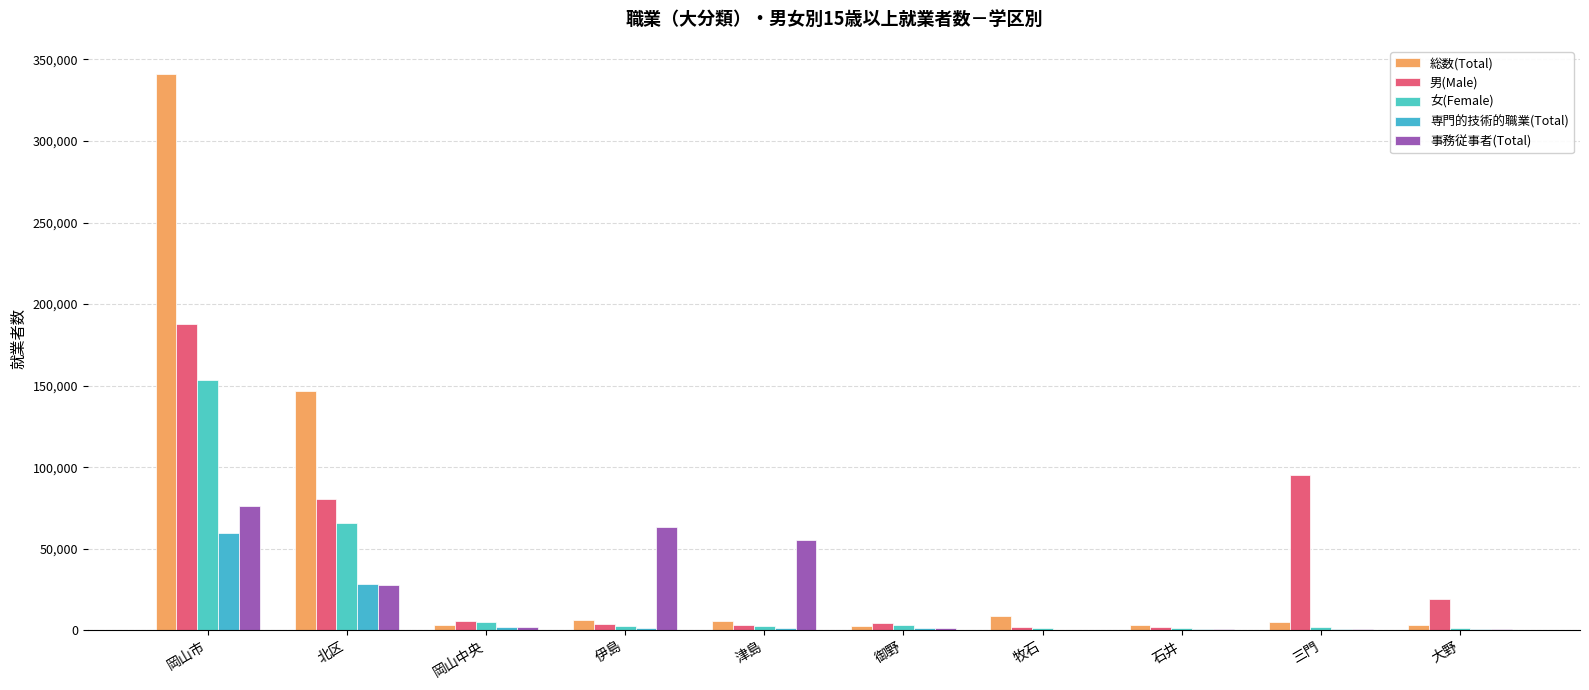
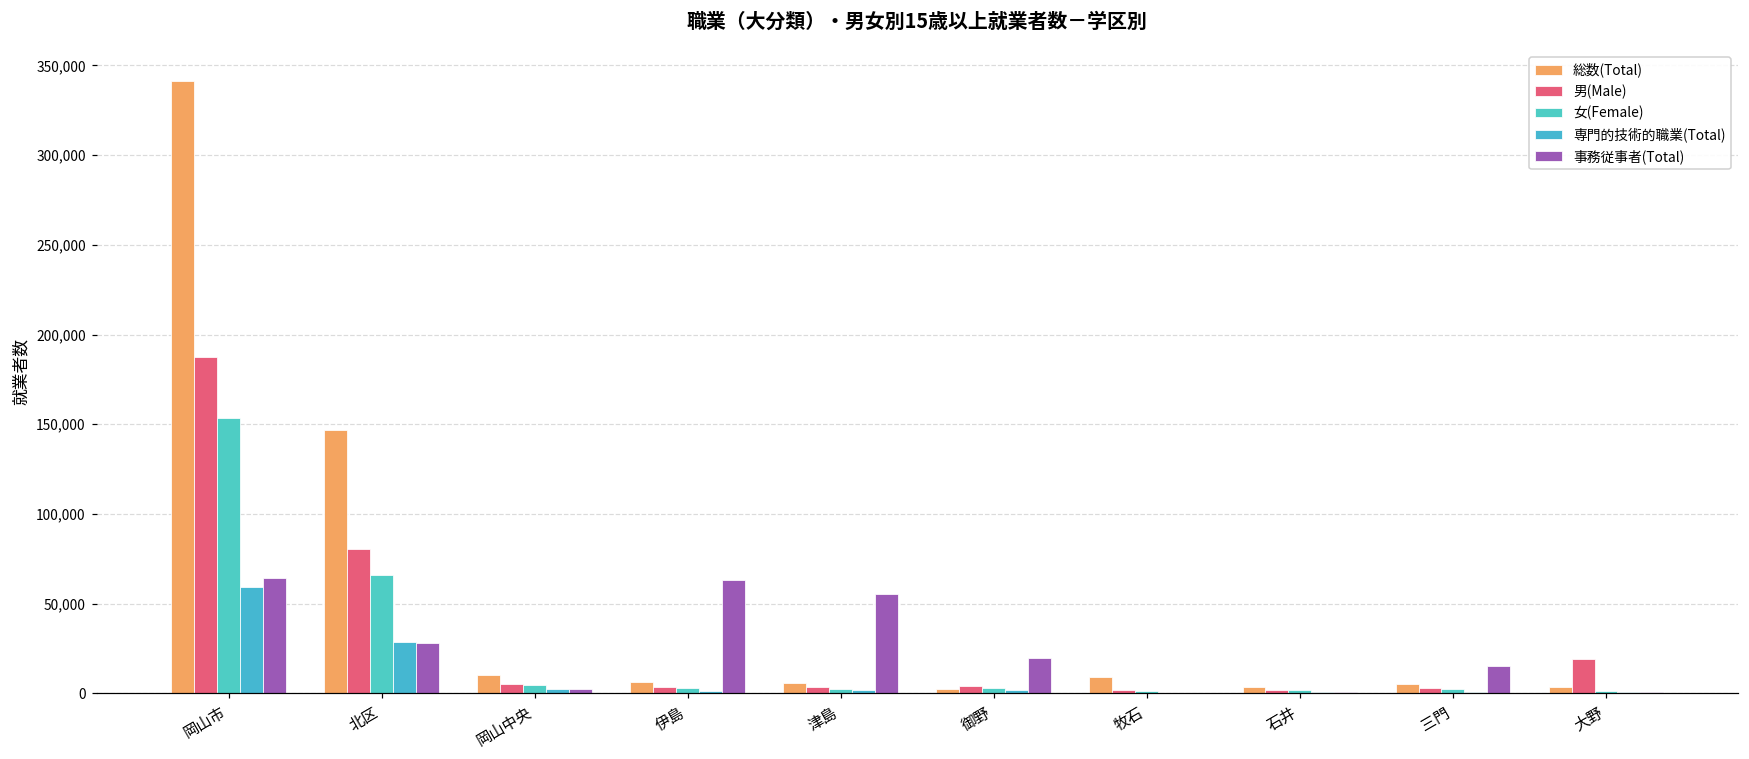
  {
    "総数(Total)": {
      "岡山市": "341,000",
      "北区": "147,000",
-     "岡山中央": "3,000",
+     "岡山中央": "10,000",
      "伊島": "7,000",
      "津島": "6,000",
      "御野": "3,000",
      "牧石": "9,000",
      "石井": "3,000",
      "三門": "5,000",
      "大野": "4,000"
    },
    "男(Male)": {
      "岡山市": "188,000",
      "北区": "81,000",
      "岡山中央": "5,000",
      "伊島": "4,000",
      "津島": "3,000",
      "御野": "4,000",
      "牧石": "2,000",
      "石井": "2,000",
-     "三門": "95,000",
+     "三門": "3,000",
      "大野": "19,000"
    },
    "事務従事者(Total)": {
-     "岡山市": "76,000",
+     "岡山市": "64,000",
      "北区": "28,000",
      "岡山中央": "2,000",
      "伊島": "63,000",
      "津島": "55,000",
-     "御野": "2,000",
-     "三門": "1,000"
+     "御野": "20,000",
+     "三門": "15,000"
    }
  }
